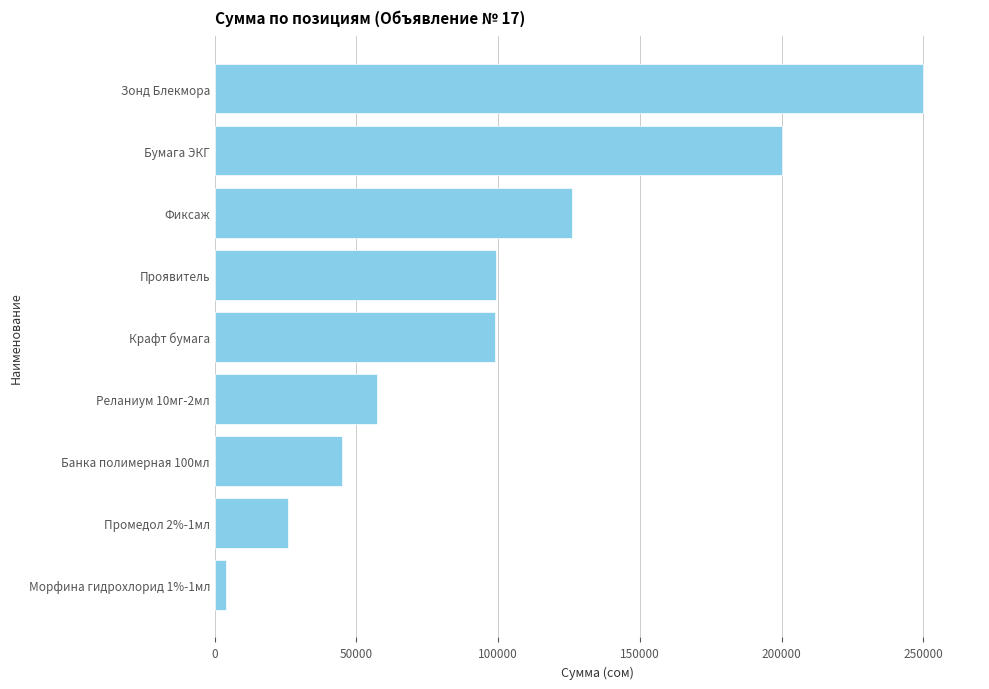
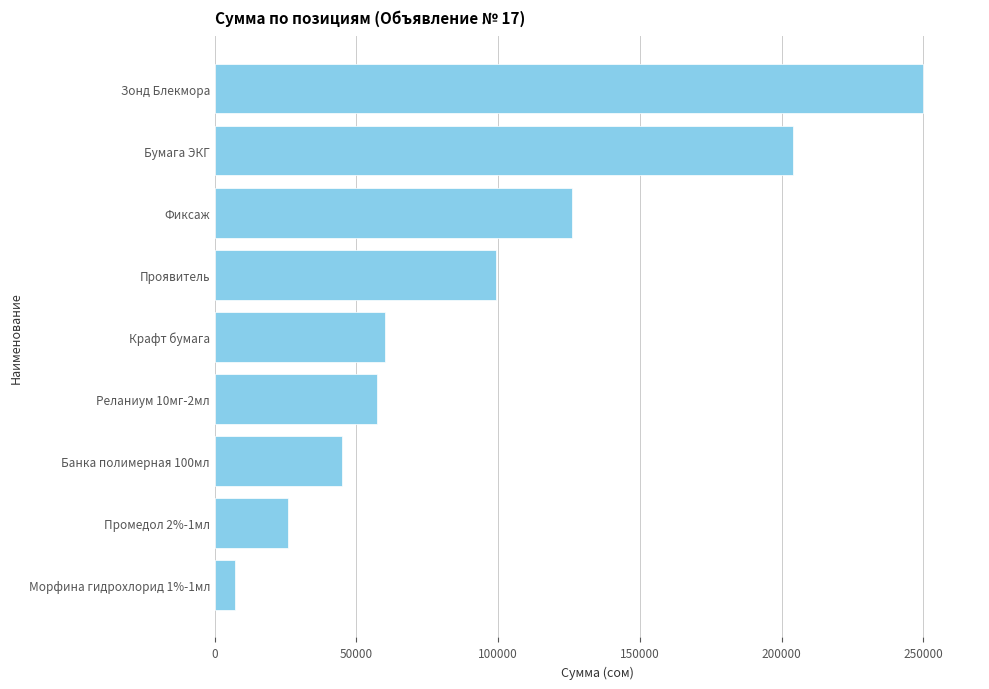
  {
    "Зонд Блекмора": 250000,
-   "Бумага ЭКГ": 200000,
+   "Бумага ЭКГ": 204000,
    "Фиксаж": 126000,
    "Проявитель": 99000,
-   "Крафт бумага": 99000,
+   "Крафт бумага": 60000,
    "Реланиум 10мг-2мл": 57000,
    "Банка полимерная 100мл": 45000,
    "Промедол 2%-1мл": 26000,
-   "Морфина гидрохлорид 1%-1мл": 4000
+   "Морфина гидрохлорид 1%-1мл": 7000
  }
